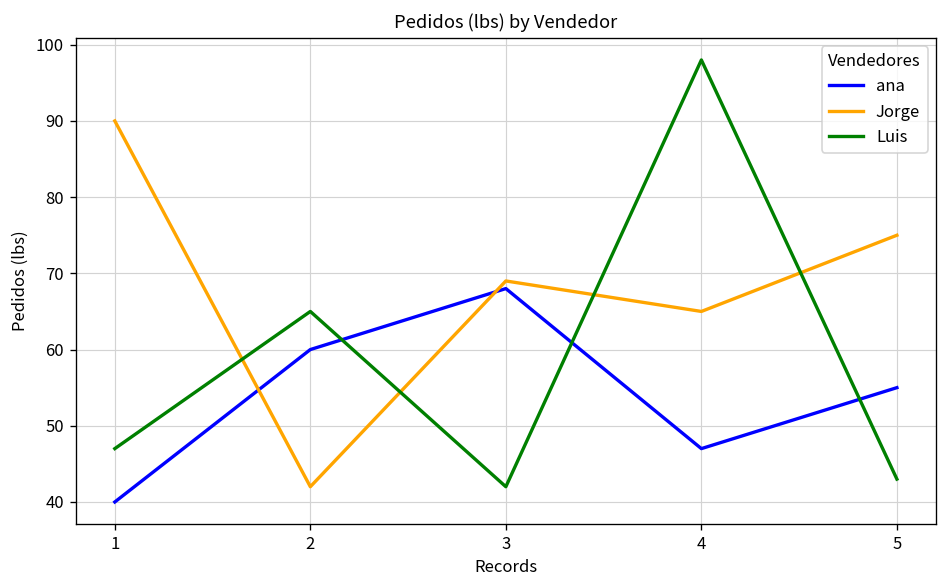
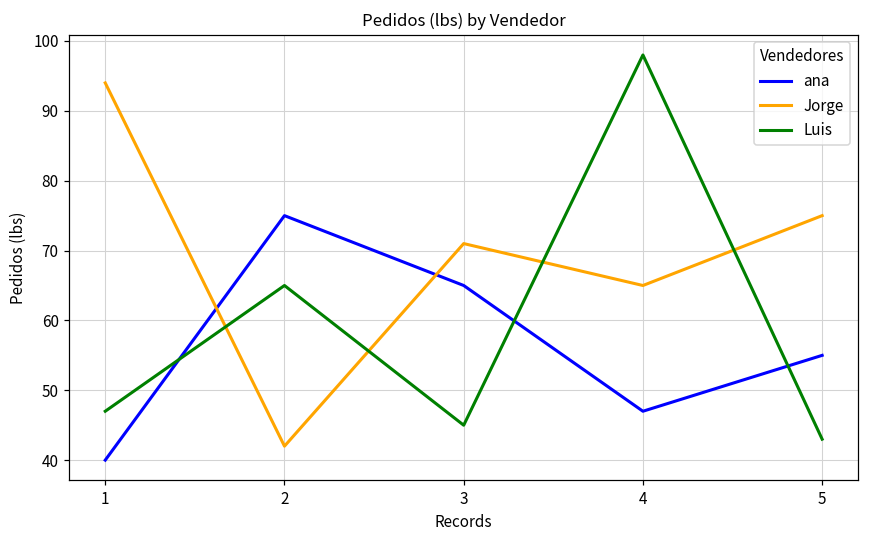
  {
    "ana": {
      "1": 40,
-     "2": 60,
-     "3": 68,
+     "2": 75,
+     "3": 65,
      "4": 47,
      "5": 55
    },
    "Jorge": {
-     "1": 90,
+     "1": 94,
      "2": 42,
-     "3": 69,
+     "3": 71,
      "4": 65,
      "5": 75
    },
    "Luis": {
      "1": 47,
      "2": 65,
-     "3": 42,
+     "3": 45,
      "4": 98,
      "5": 43
    }
  }
